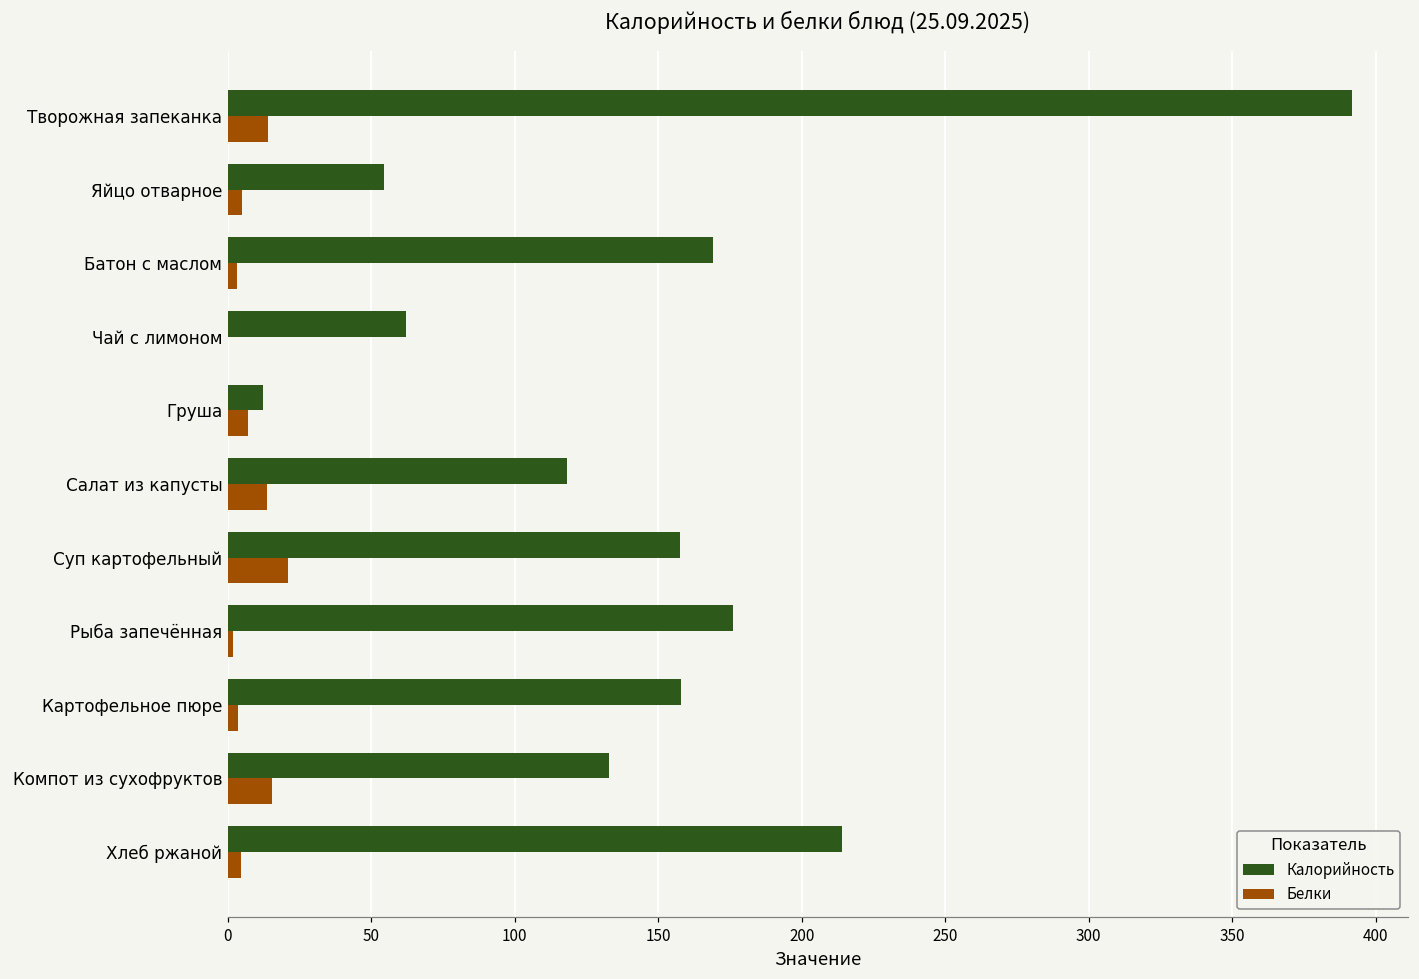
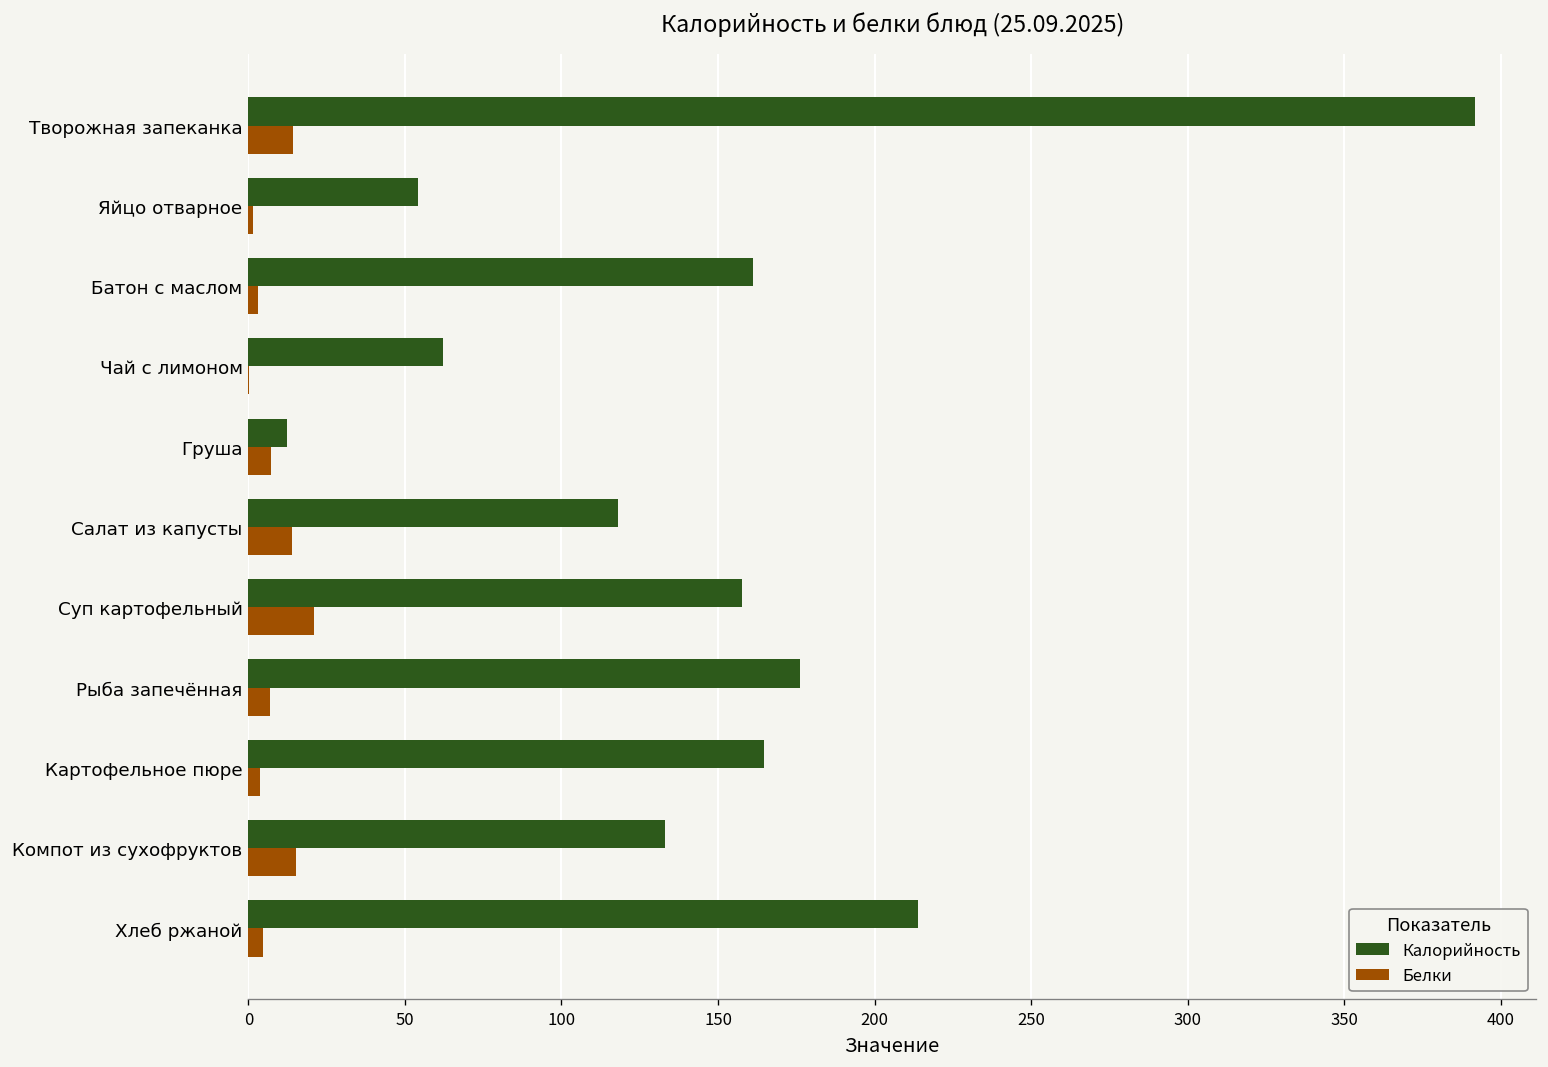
  {
    "Калорийность": {
      "Творожная запеканка": 392,
      "Яйцо отварное": 54,
-     "Батон с маслом": 169,
+     "Батон с маслом": 161,
      "Чай с лимоном": 62,
      "Груша": 12,
      "Салат из капусты": 118,
      "Суп картофельный": 158,
      "Рыба запечённая": 176,
-     "Картофельное пюре": 158,
+     "Картофельное пюре": 165,
      "Компот из сухофруктов": 133,
      "Хлеб ржаной": 214
    },
    "Белки": {
      "Творожная запеканка": 14,
-     "Яйцо отварное": 5,
+     "Яйцо отварное": 2,
      "Батон с маслом": 3,
      "Груша": 7,
      "Салат из капусты": 14,
      "Суп картофельный": 21,
-     "Рыба запечённая": 2,
+     "Рыба запечённая": 7,
      "Картофельное пюре": 4,
      "Компот из сухофруктов": 15,
      "Хлеб ржаной": 5
    }
  }
